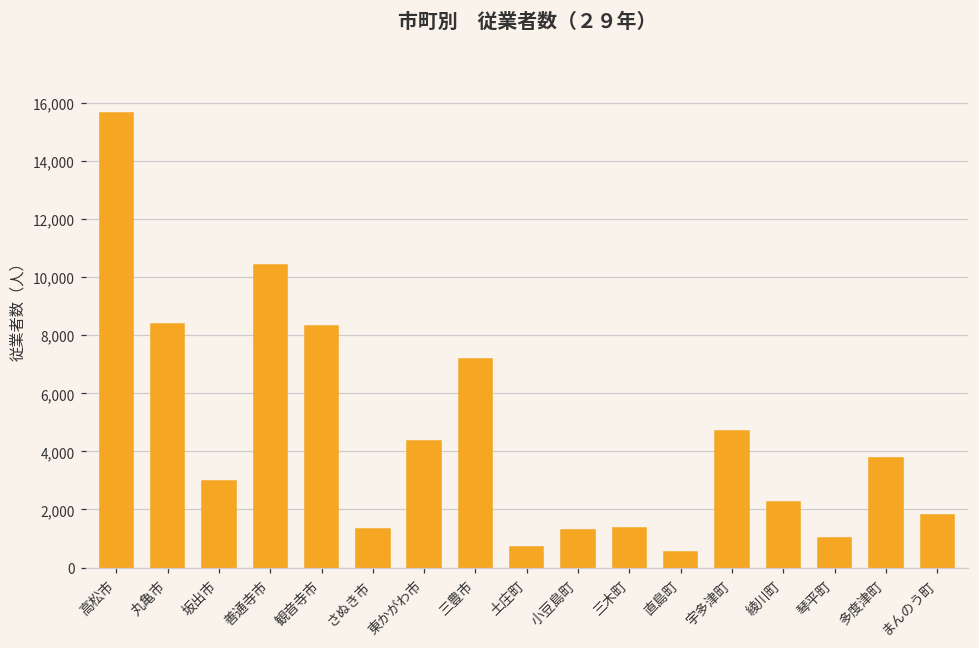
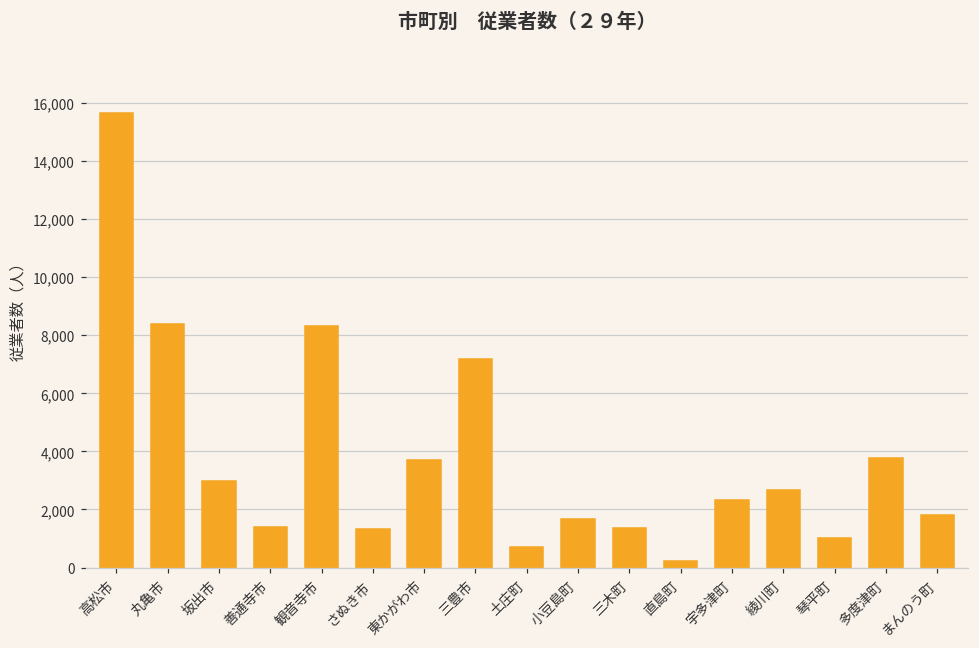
  {
    "高松市": "15,700",
    "丸亀市": "8,400",
    "坂出市": "3,000",
-   "善通寺市": "10,400",
+   "善通寺市": "1,400",
    "観音寺市": "8,300",
    "さぬき市": "1,300",
-   "東かがわ市": "4,400",
+   "東かがわ市": "3,700",
    "三豊市": "7,200",
    "土庄町": "700",
-   "小豆島町": "1,300",
+   "小豆島町": "1,700",
    "三木町": "1,400",
-   "直島町": "500",
-   "宇多津町": "4,700",
-   "綾川町": "2,200",
+   "直島町": "200",
+   "宇多津町": "2,300",
+   "綾川町": "2,700",
    "琴平町": "1,000",
    "多度津町": "3,800",
    "まんのう町": "1,800"
  }
